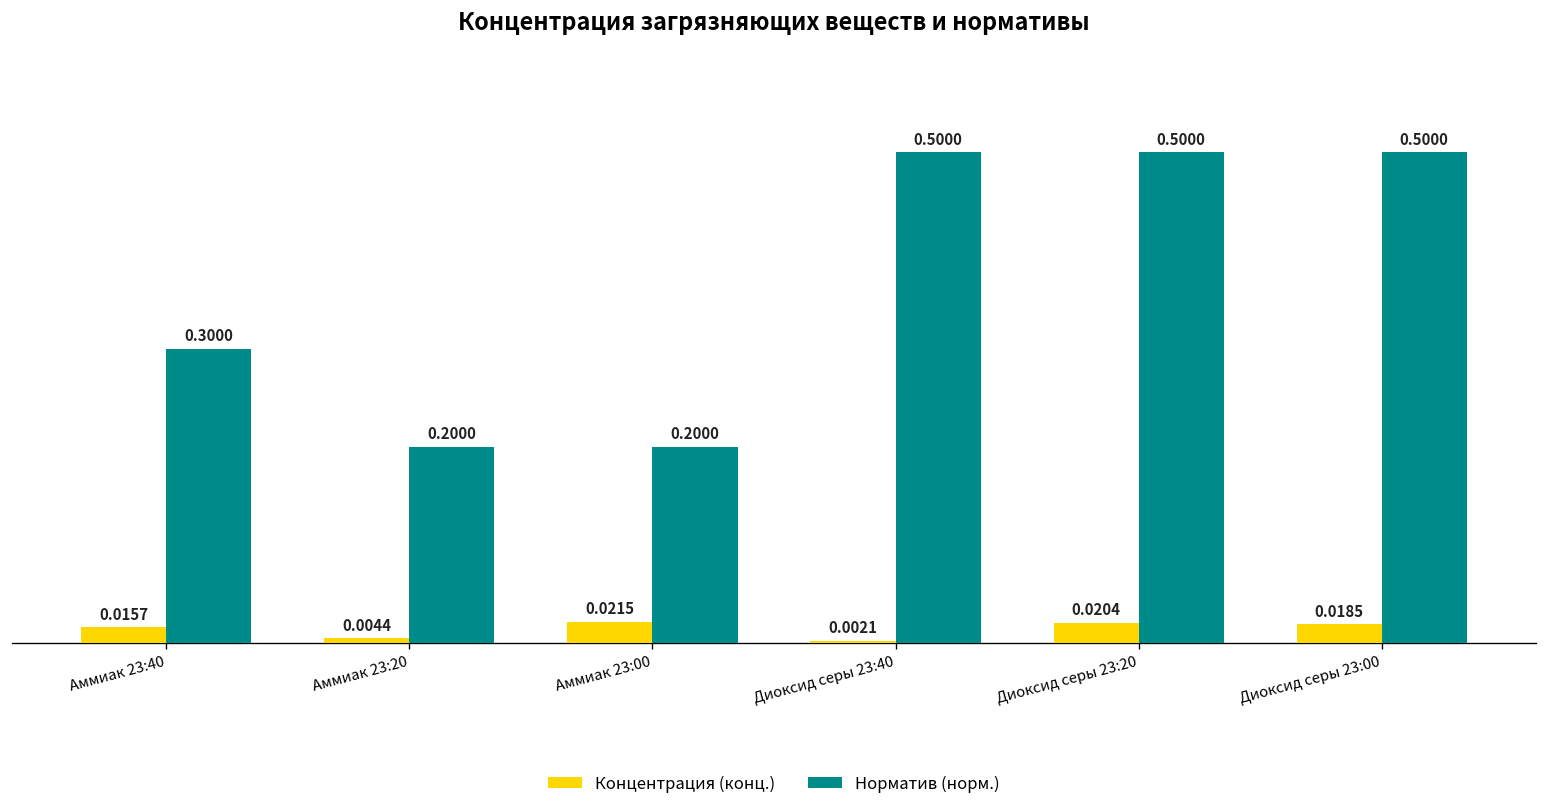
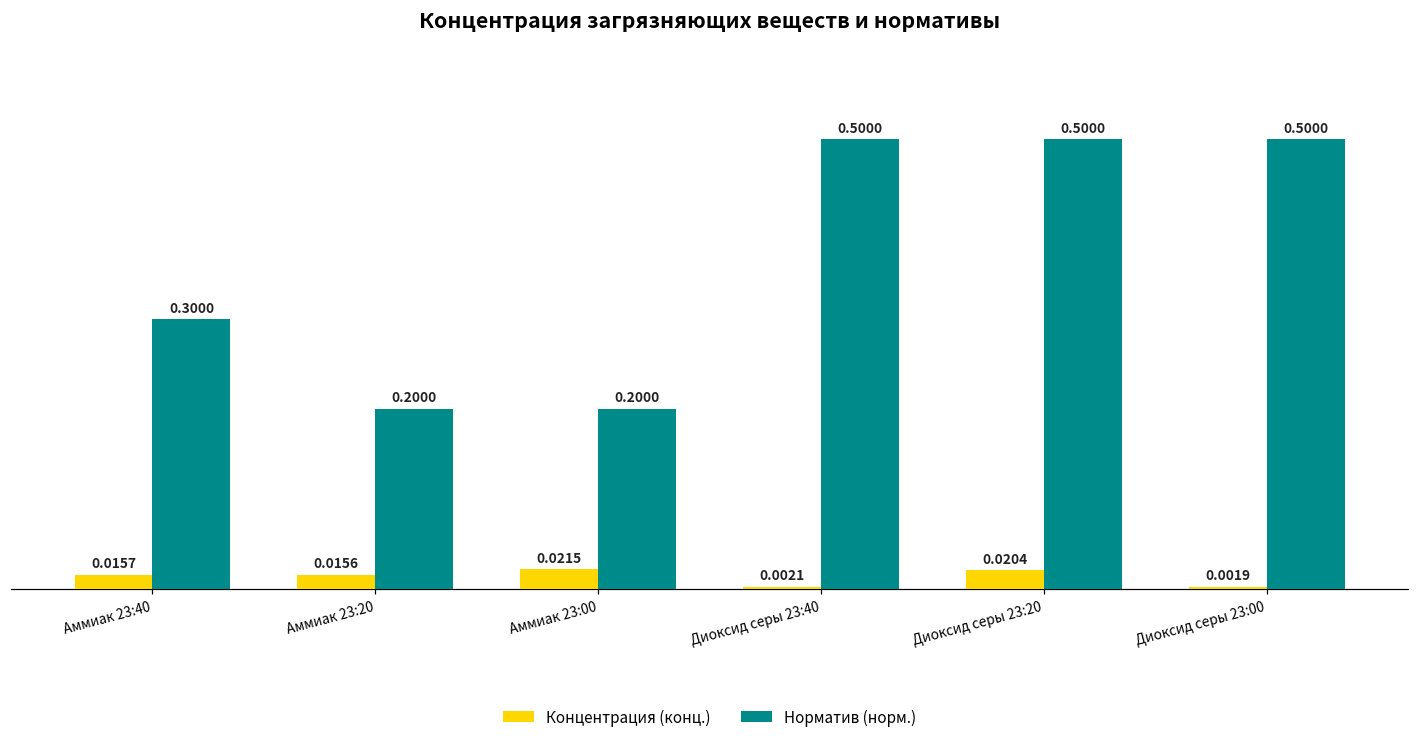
  {
    "Концентрация (конц.)": {
      "Аммиак 23:40": 0.0157,
-     "Аммиак 23:20": 0.0044,
+     "Аммиак 23:20": 0.0156,
      "Аммиак 23:00": 0.0215,
      "Диоксид серы 23:40": 0.0021,
      "Диоксид серы 23:20": 0.0204,
-     "Диоксид серы 23:00": 0.0185
+     "Диоксид серы 23:00": 0.0019
    },
    "Норматив (норм.)": {
      "Аммиак 23:40": 0.3000,
      "Аммиак 23:20": 0.2000,
      "Аммиак 23:00": 0.2000,
      "Диоксид серы 23:40": 0.5000,
      "Диоксид серы 23:20": 0.5000,
      "Диоксид серы 23:00": 0.5000
    }
  }
